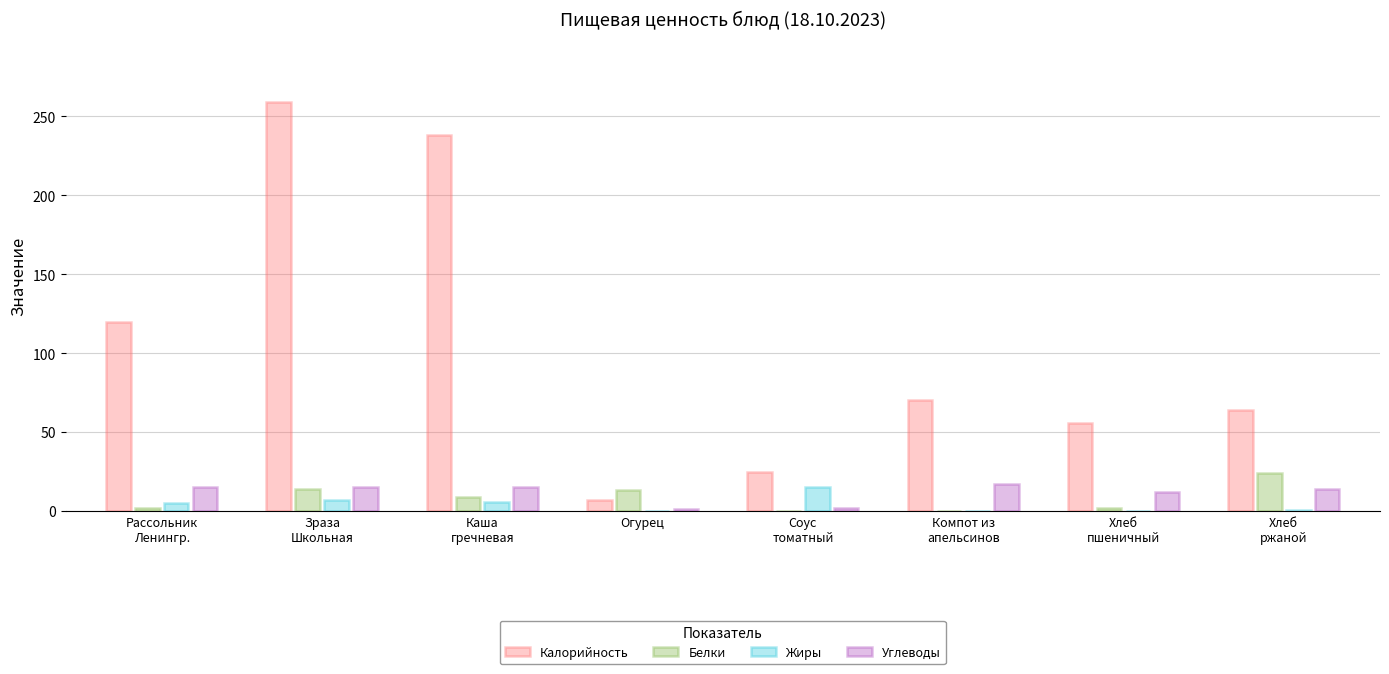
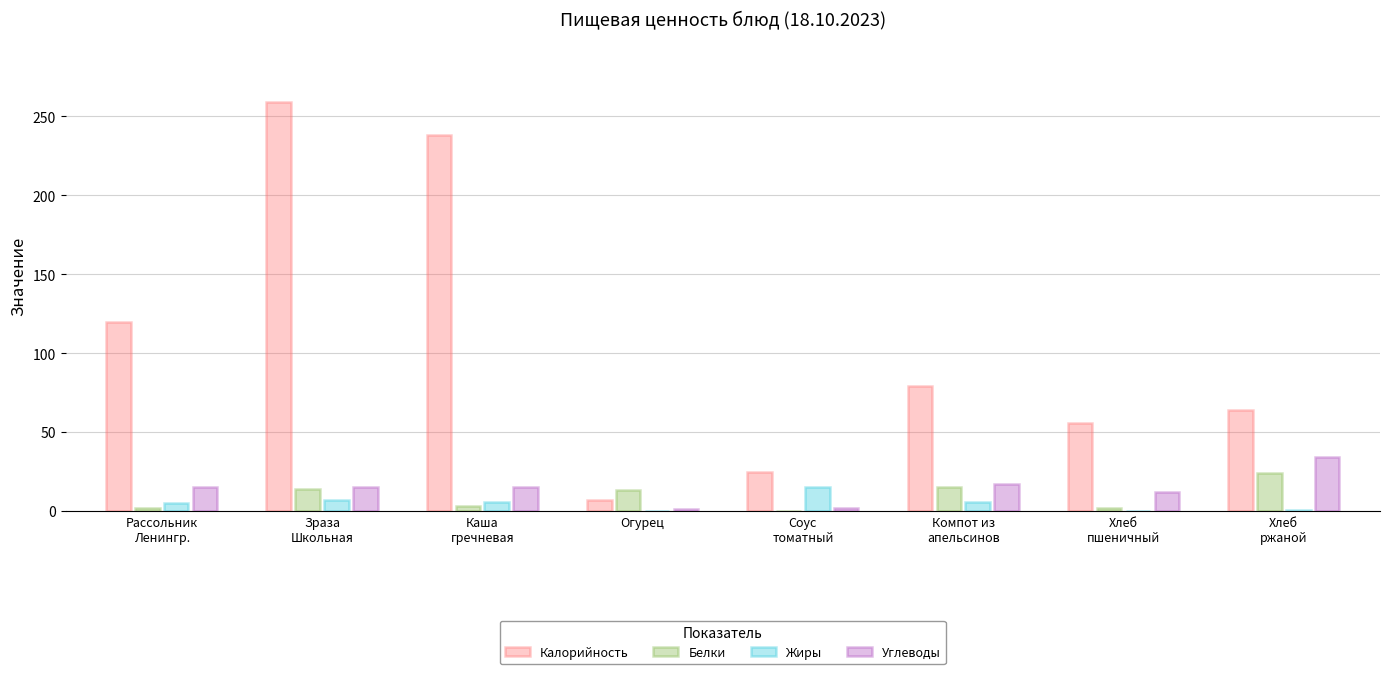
  {
    "Калорийность": {
      "Рассольник Ленингр.": 120,
      "Зраза Школьная": 259,
      "Каша гречневая": 238,
      "Огурец": 7,
      "Соус томатный": 25,
-     "Компот из апельсинов": 70,
+     "Компот из апельсинов": 79,
      "Хлеб пшеничный": 56,
      "Хлеб ржаной": 64
    },
    "Белки": {
      "Рассольник Ленингр.": 2,
      "Зраза Школьная": 14,
-     "Каша гречневая": 9,
+     "Каша гречневая": 3,
      "Огурец": 13,
      "Соус томатный": 0,
-     "Компот из апельсинов": 0,
+     "Компот из апельсинов": 15,
      "Хлеб пшеничный": 2,
      "Хлеб ржаной": 24
    },
    "Жиры": {
      "Рассольник Ленингр.": 5,
      "Зраза Школьная": 7,
      "Каша гречневая": 6,
      "Огурец": 0,
      "Соус томатный": 15,
-     "Компот из апельсинов": 0
+     "Компот из апельсинов": 6
    },
    "Углеводы": {
      "Рассольник Ленингр.": 15,
      "Зраза Школьная": 15,
      "Каша гречневая": 15,
      "Соус томатный": 2,
      "Компот из апельсинов": 17,
      "Хлеб пшеничный": 12,
-     "Хлеб ржаной": 14
+     "Хлеб ржаной": 34
    }
  }
